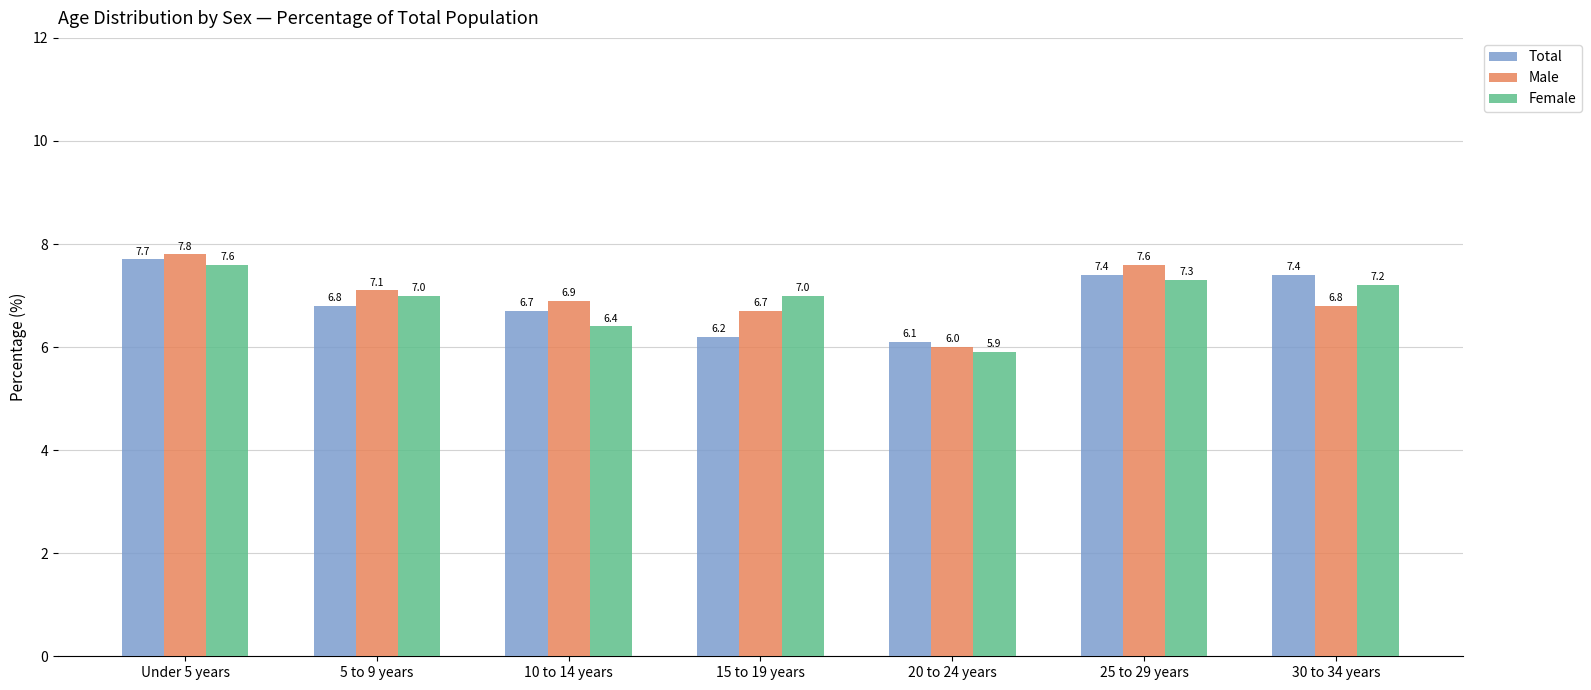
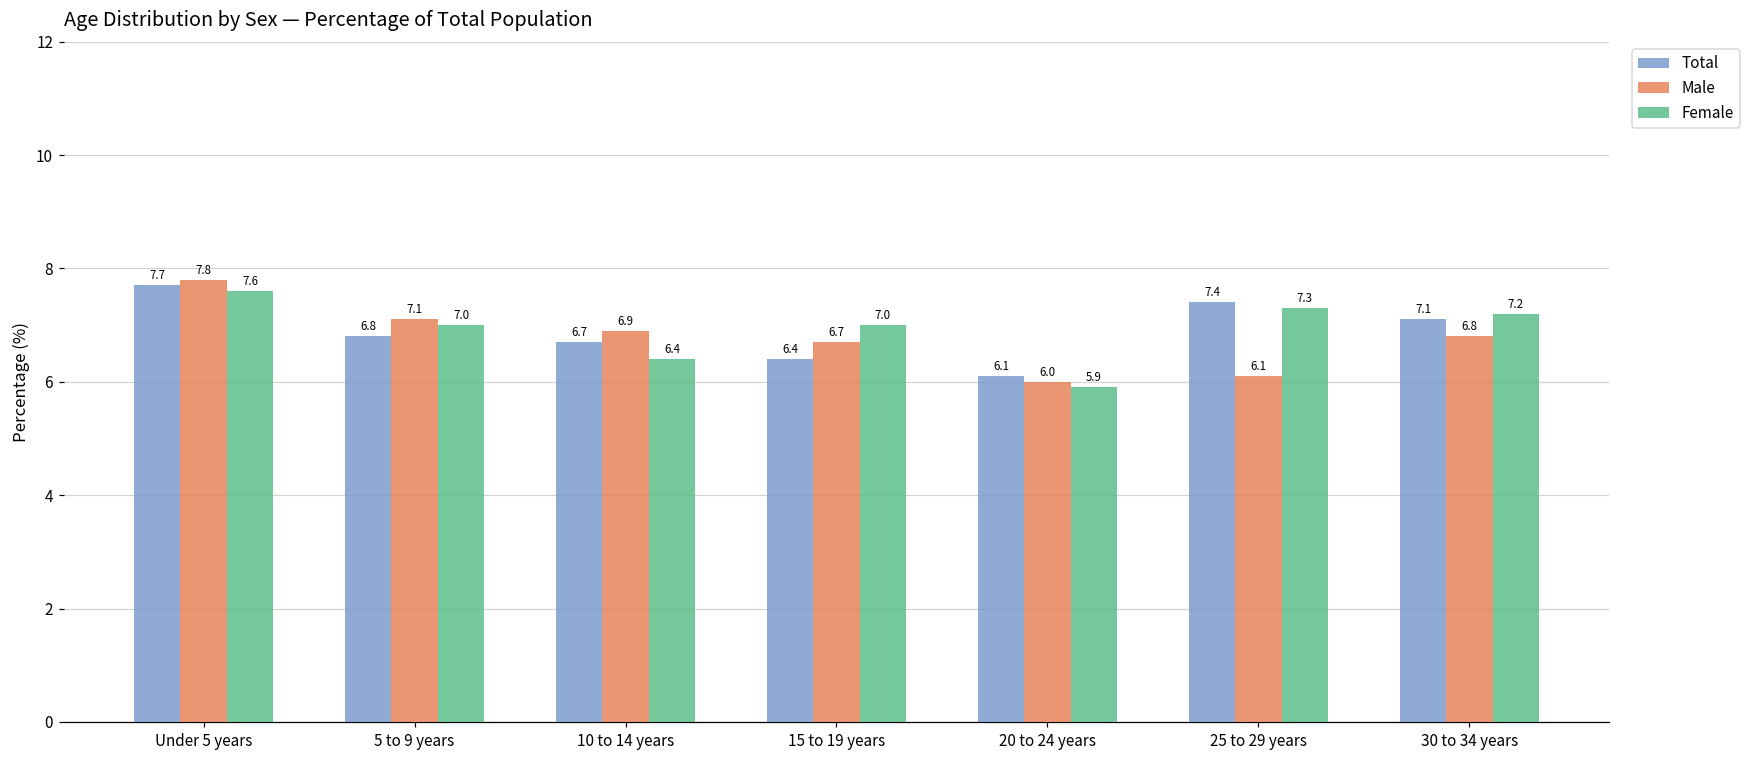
  {
    "Total": {
      "Under 5 years": 7.7,
      "5 to 9 years": 6.8,
      "10 to 14 years": 6.7,
-     "15 to 19 years": 6.2,
+     "15 to 19 years": 6.4,
      "20 to 24 years": 6.1,
      "25 to 29 years": 7.4,
-     "30 to 34 years": 7.4
+     "30 to 34 years": 7.1
    },
    "Male": {
      "Under 5 years": 7.8,
      "5 to 9 years": 7.1,
      "10 to 14 years": 6.9,
      "15 to 19 years": 6.7,
      "20 to 24 years": 6.0,
-     "25 to 29 years": 7.6,
+     "25 to 29 years": 6.1,
      "30 to 34 years": 6.8
    },
    "Female": {
      "Under 5 years": 7.6,
      "5 to 9 years": 7.0,
      "10 to 14 years": 6.4,
      "15 to 19 years": 7.0,
      "20 to 24 years": 5.9,
      "25 to 29 years": 7.3,
      "30 to 34 years": 7.2
    }
  }
